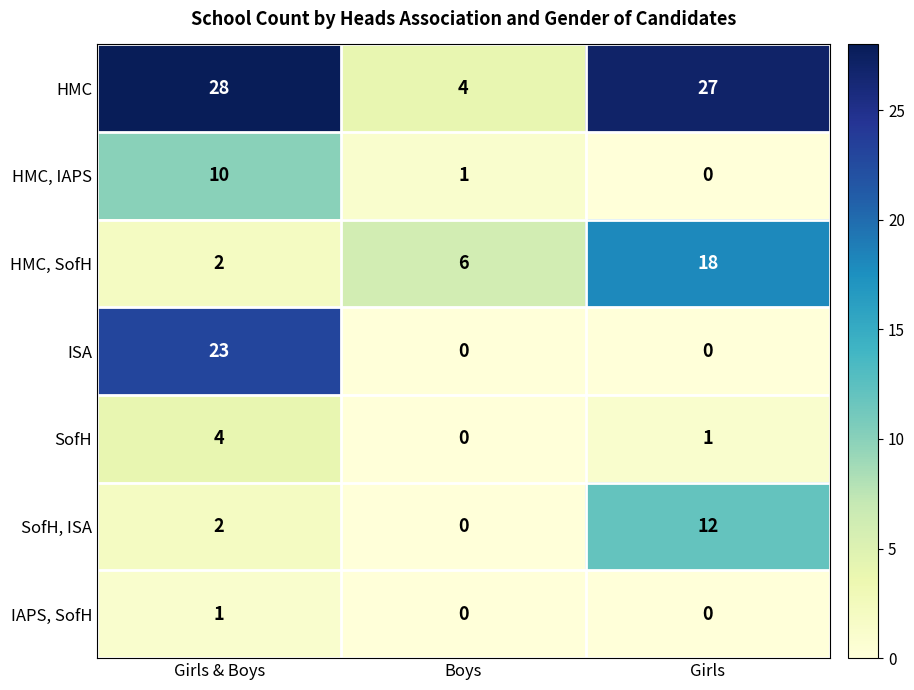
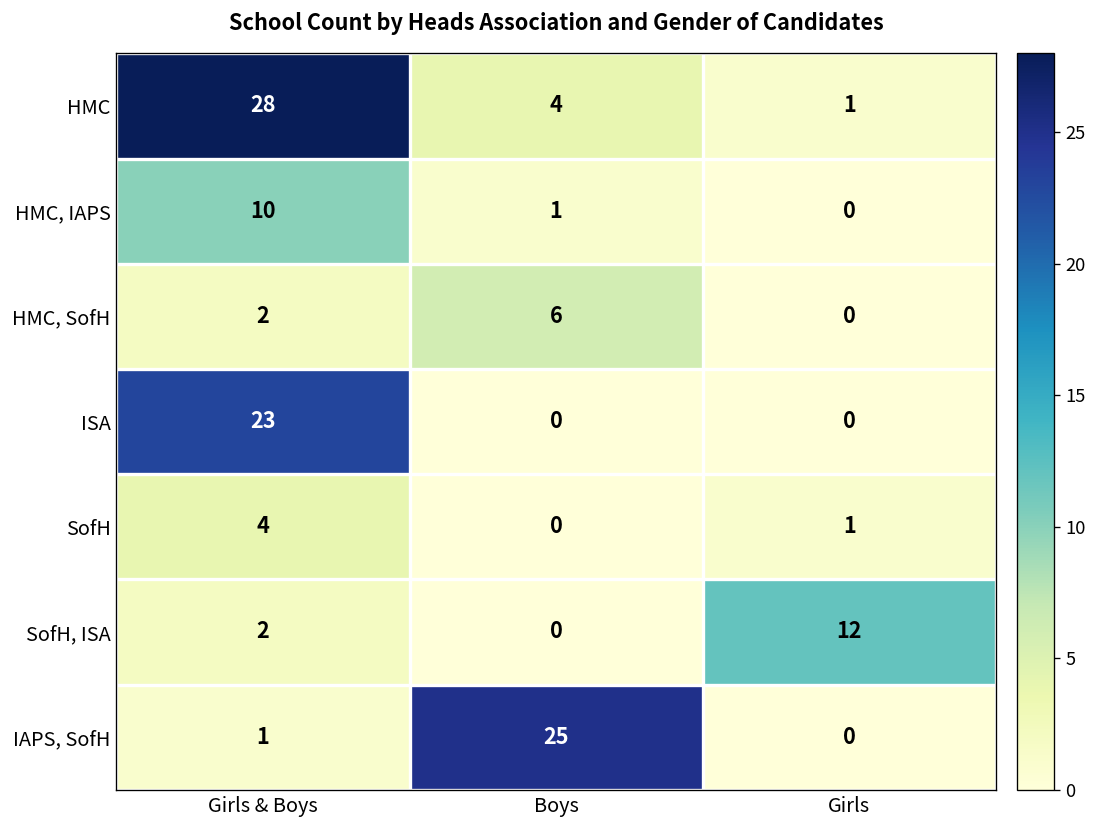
  {
    "HMC": {
      "Girls & Boys": 28,
      "Boys": 4,
-     "Girls": 27
+     "Girls": 1
    },
    "HMC, IAPS": {
      "Girls & Boys": 10,
      "Boys": 1,
      "Girls": 0
    },
    "HMC, SofH": {
      "Girls & Boys": 2,
      "Boys": 6,
-     "Girls": 18
+     "Girls": 0
    },
    "ISA": {
      "Girls & Boys": 23,
      "Boys": 0,
      "Girls": 0
    },
    "SofH": {
      "Girls & Boys": 4,
      "Boys": 0,
      "Girls": 1
    },
    "SofH, ISA": {
      "Girls & Boys": 2,
      "Boys": 0,
      "Girls": 12
    },
    "IAPS, SofH": {
      "Girls & Boys": 1,
-     "Boys": 0,
+     "Boys": 25,
      "Girls": 0
    }
  }
